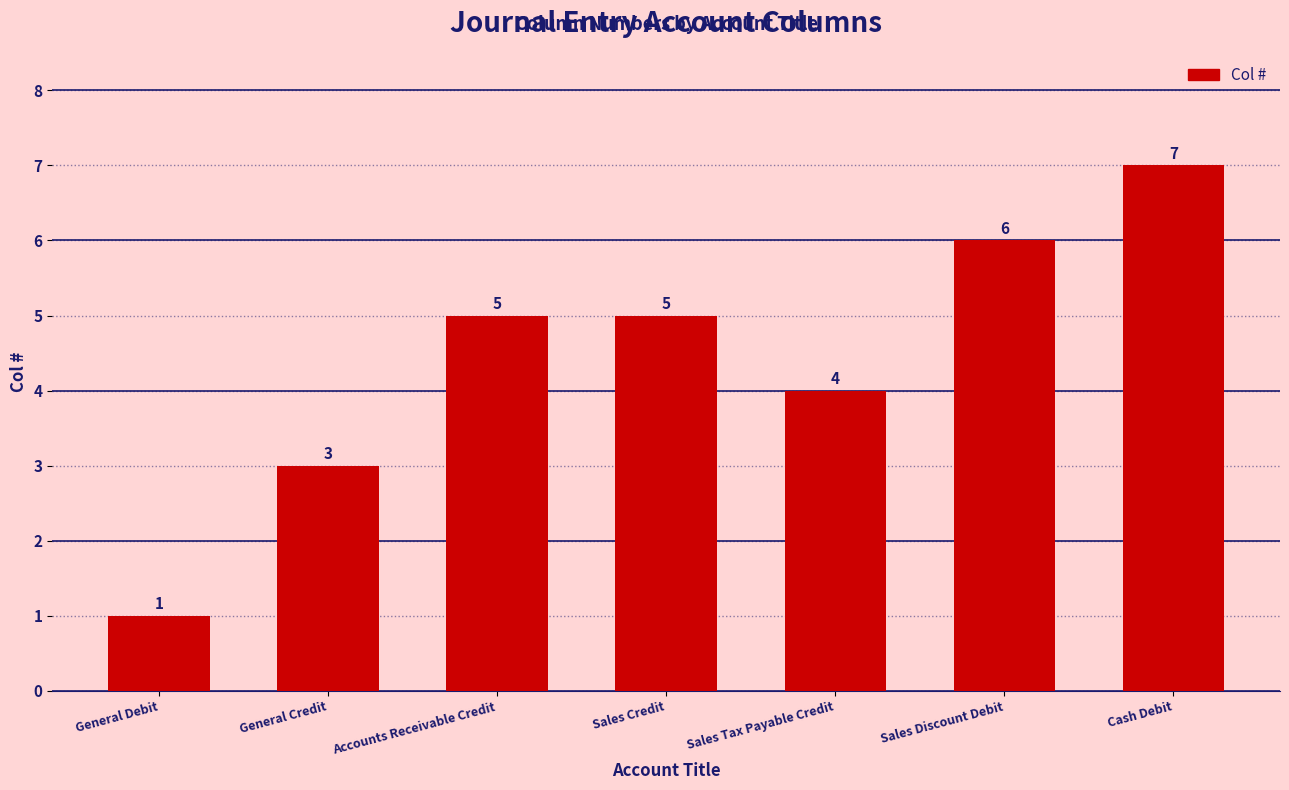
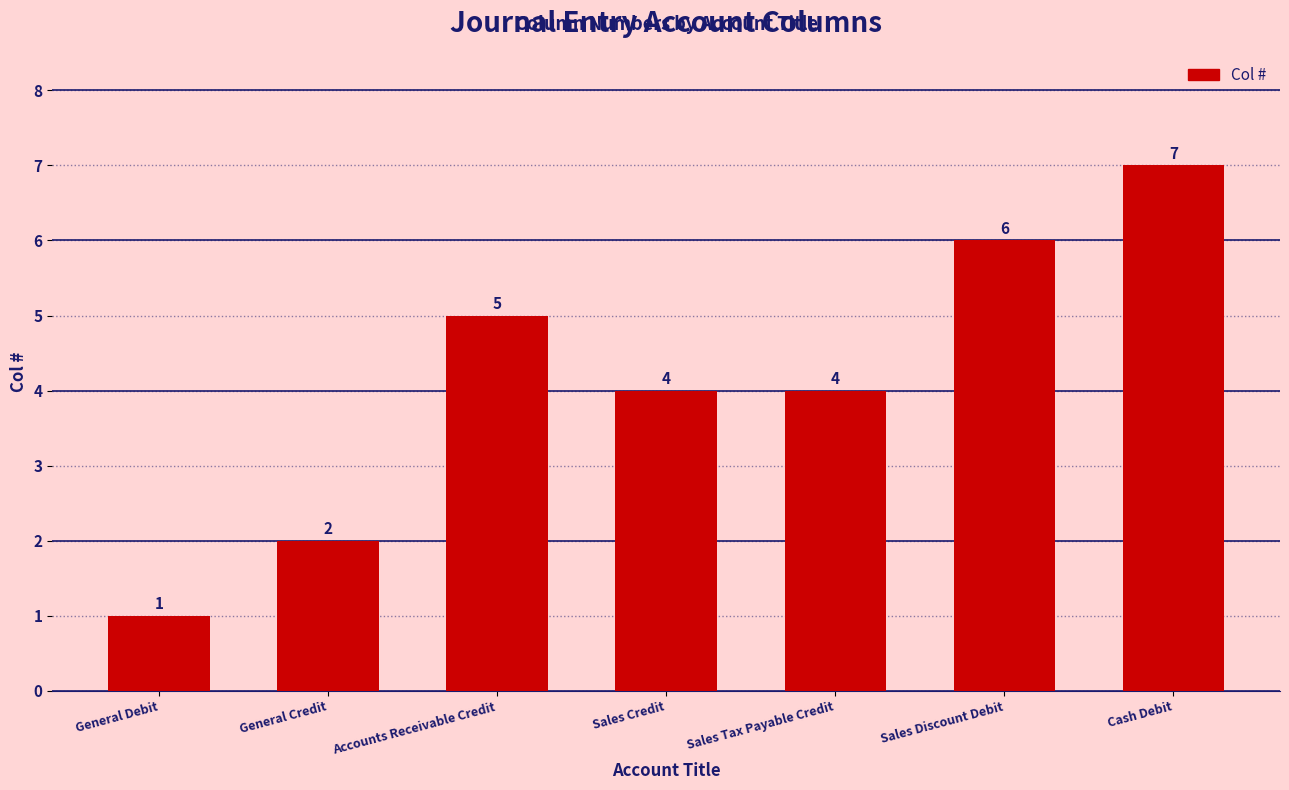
  {
    "General Debit": 1,
-   "General Credit": 3,
+   "General Credit": 2,
    "Accounts Receivable Credit": 5,
-   "Sales Credit": 5,
+   "Sales Credit": 4,
    "Sales Tax Payable Credit": 4,
    "Sales Discount Debit": 6,
    "Cash Debit": 7
  }
